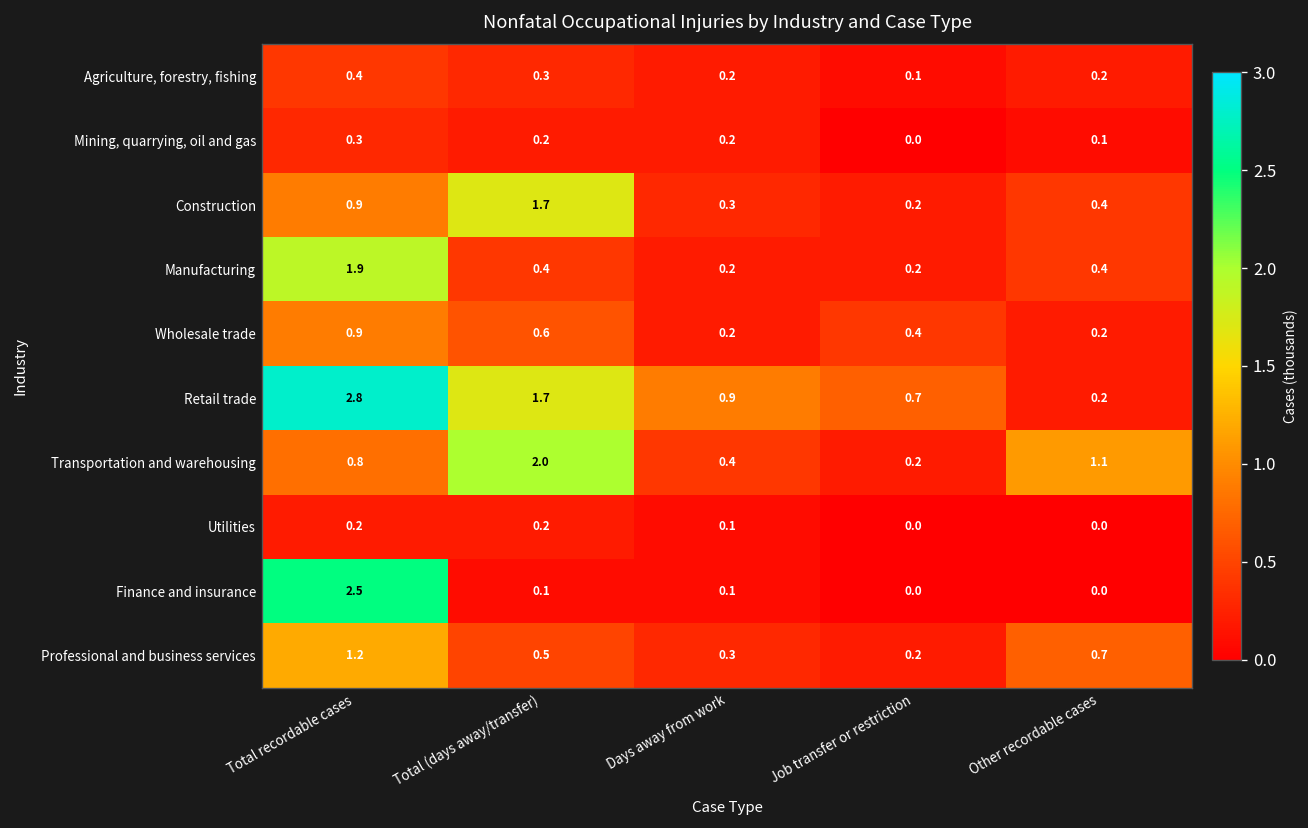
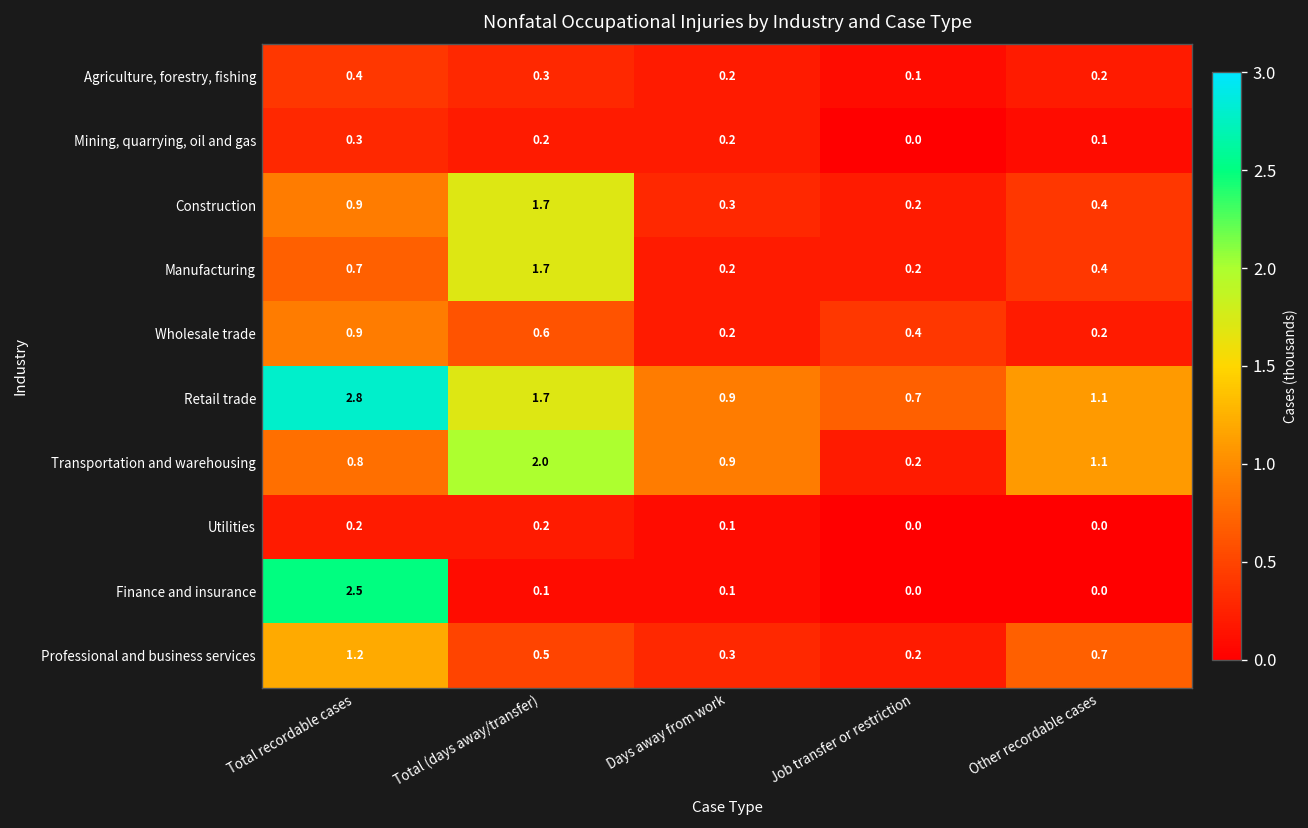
  {
    "Agriculture, forestry, fishing": {
      "Total recordable cases": 0.4,
      "Total (days away/transfer)": 0.3,
      "Days away from work": 0.2,
      "Job transfer or restriction": 0.1,
      "Other recordable cases": 0.2
    },
    "Mining, quarrying, oil and gas": {
      "Total recordable cases": 0.3,
      "Total (days away/transfer)": 0.2,
      "Days away from work": 0.2,
      "Job transfer or restriction": 0.0,
      "Other recordable cases": 0.1
    },
    "Construction": {
      "Total recordable cases": 0.9,
      "Total (days away/transfer)": 1.7,
      "Days away from work": 0.3,
      "Job transfer or restriction": 0.2,
      "Other recordable cases": 0.4
    },
    "Manufacturing": {
-     "Total recordable cases": 1.9,
-     "Total (days away/transfer)": 0.4,
+     "Total recordable cases": 0.7,
+     "Total (days away/transfer)": 1.7,
      "Days away from work": 0.2,
      "Job transfer or restriction": 0.2,
      "Other recordable cases": 0.4
    },
    "Wholesale trade": {
      "Total recordable cases": 0.9,
      "Total (days away/transfer)": 0.6,
      "Days away from work": 0.2,
      "Job transfer or restriction": 0.4,
      "Other recordable cases": 0.2
    },
    "Retail trade": {
      "Total recordable cases": 2.8,
      "Total (days away/transfer)": 1.7,
      "Days away from work": 0.9,
      "Job transfer or restriction": 0.7,
-     "Other recordable cases": 0.2
+     "Other recordable cases": 1.1
    },
    "Transportation and warehousing": {
      "Total recordable cases": 0.8,
      "Total (days away/transfer)": 2.0,
-     "Days away from work": 0.4,
+     "Days away from work": 0.9,
      "Job transfer or restriction": 0.2,
      "Other recordable cases": 1.1
    },
    "Utilities": {
      "Total recordable cases": 0.2,
      "Total (days away/transfer)": 0.2,
      "Days away from work": 0.1,
      "Job transfer or restriction": 0.0,
      "Other recordable cases": 0.0
    },
    "Finance and insurance": {
      "Total recordable cases": 2.5,
      "Total (days away/transfer)": 0.1,
      "Days away from work": 0.1,
      "Job transfer or restriction": 0.0,
      "Other recordable cases": 0.0
    },
    "Professional and business services": {
      "Total recordable cases": 1.2,
      "Total (days away/transfer)": 0.5,
      "Days away from work": 0.3,
      "Job transfer or restriction": 0.2,
      "Other recordable cases": 0.7
    }
  }
